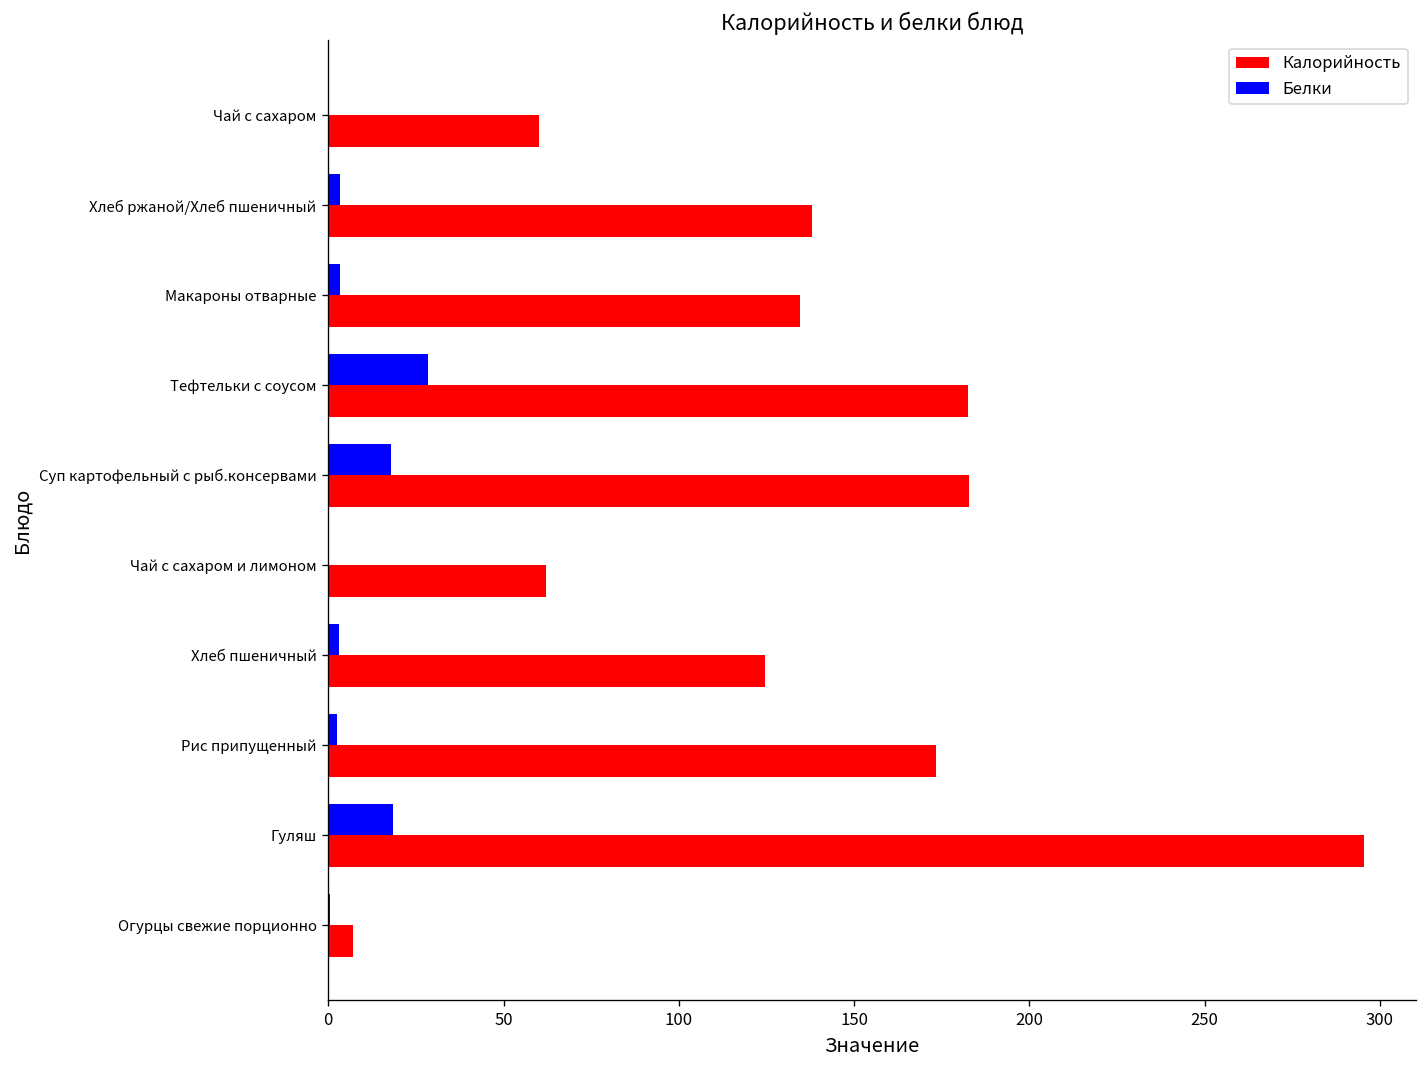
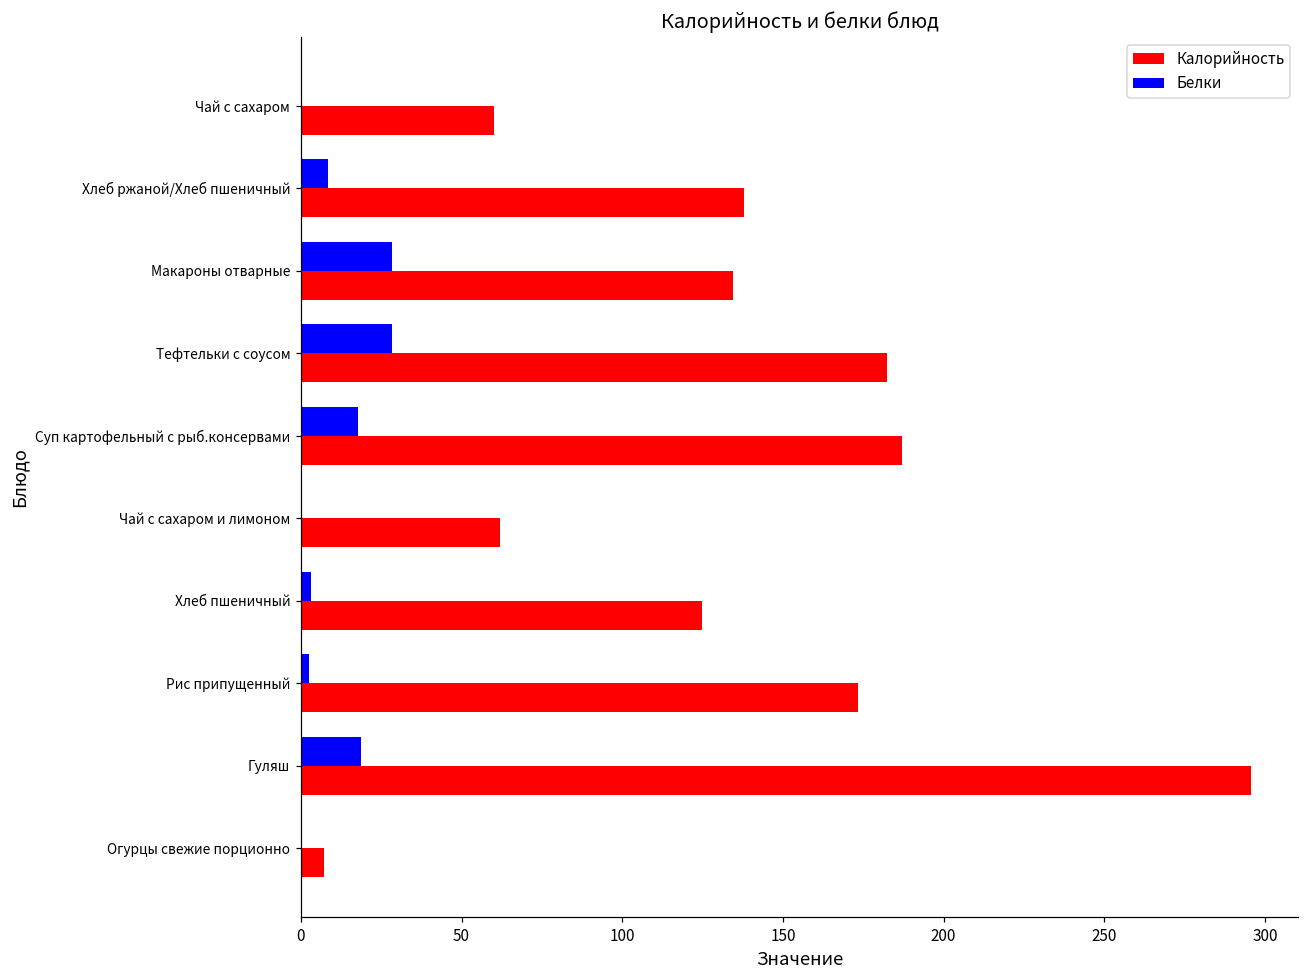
  {
    "Калорийность": {
      "Чай с сахаром": 60,
      "Хлеб ржаной/Хлеб пшеничный": 138,
      "Макароны отварные": 135,
      "Тефтельки с соусом": 183,
-     "Суп картофельный с рыб.консервами": 183,
+     "Суп картофельный с рыб.консервами": 187,
      "Чай с сахаром и лимоном": 62,
      "Хлеб пшеничный": 125,
      "Рис припущенный": 173,
      "Гуляш": 296,
      "Огурцы свежие порционно": 7
    },
    "Белки": {
-     "Хлеб ржаной/Хлеб пшеничный": 3,
-     "Макароны отварные": 3,
+     "Хлеб ржаной/Хлеб пшеничный": 9,
+     "Макароны отварные": 28,
      "Тефтельки с соусом": 29,
      "Суп картофельный с рыб.консервами": 18,
      "Хлеб пшеничный": 3,
      "Рис припущенный": 2,
      "Гуляш": 19
    }
  }
